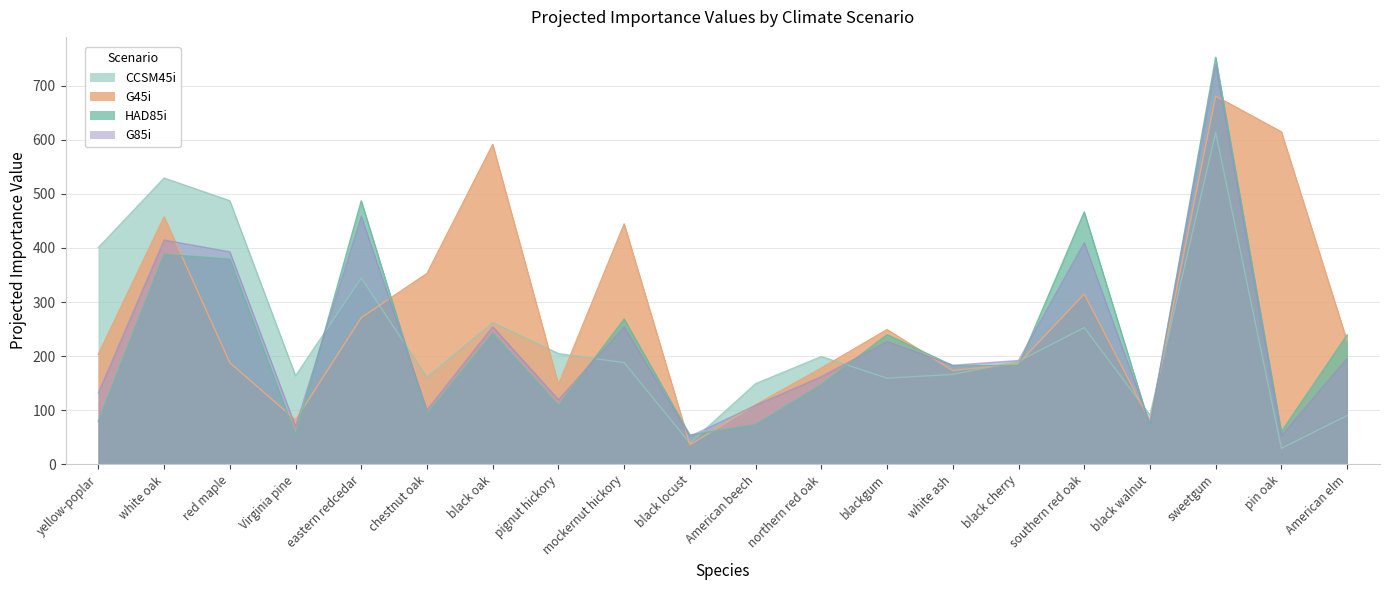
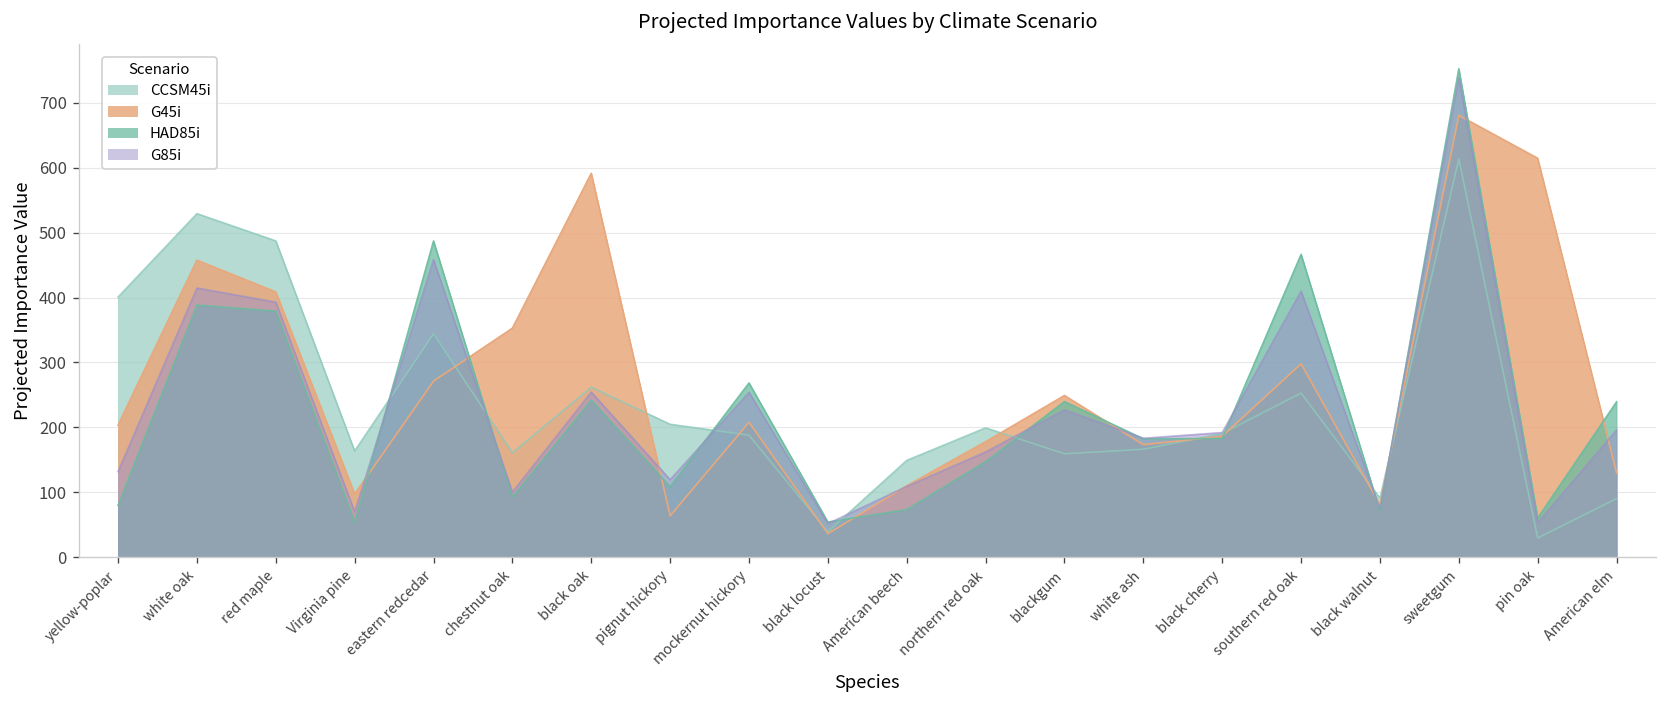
  {
    "G45i": {
      "yellow-poplar": 200,
      "white oak": 460,
-     "red maple": 190,
-     "Virginia pine": 80,
+     "red maple": 410,
+     "Virginia pine": 100,
      "eastern redcedar": 270,
      "chestnut oak": 350,
      "black oak": 590,
-     "pignut hickory": 150,
-     "mockernut hickory": 440,
+     "pignut hickory": 60,
+     "mockernut hickory": 210,
      "northern red oak": 180,
      "blackgum": 250,
      "white ash": 170,
-     "southern red oak": 310,
+     "southern red oak": 300,
      "black walnut": 80,
      "sweetgum": 680,
      "pin oak": 610,
-     "American elm": 230
+     "American elm": 130
    }
  }
